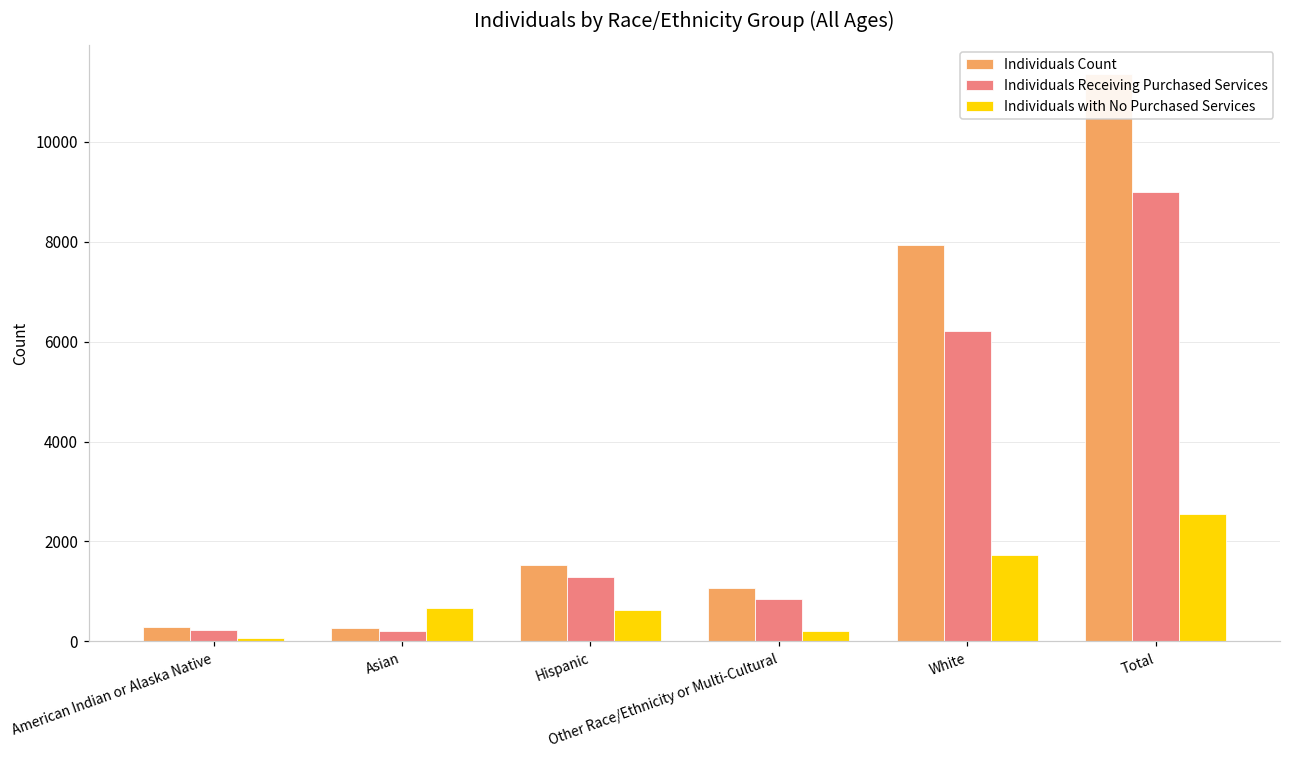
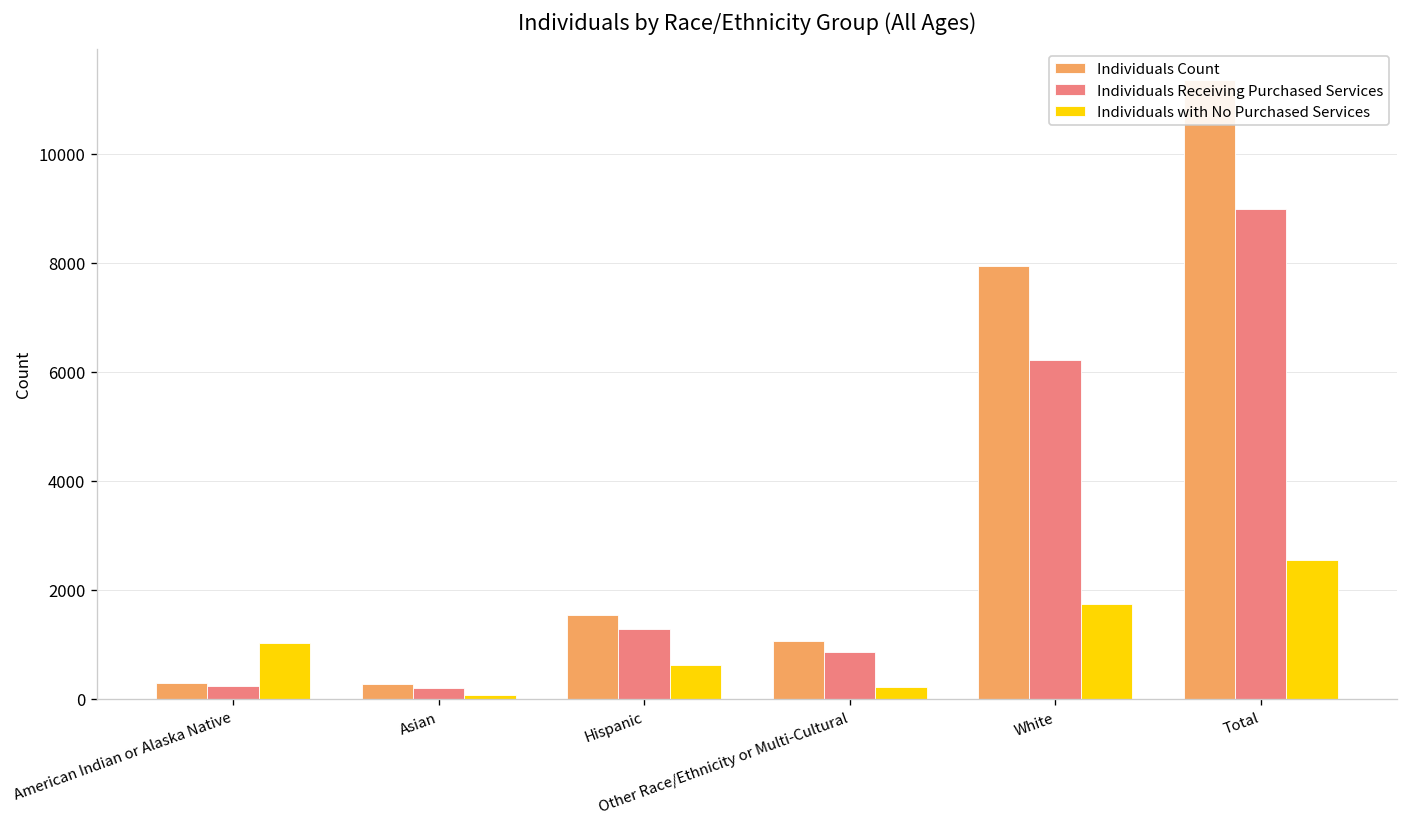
  {
    "Individuals with No Purchased Services": {
-     "American Indian or Alaska Native": 100,
-     "Asian": 700,
+     "American Indian or Alaska Native": 1000,
+     "Asian": 100,
      "Hispanic": 600,
      "Other Race/Ethnicity or Multi-Cultural": 200,
      "White": 1700,
      "Total": 2500
    }
  }
